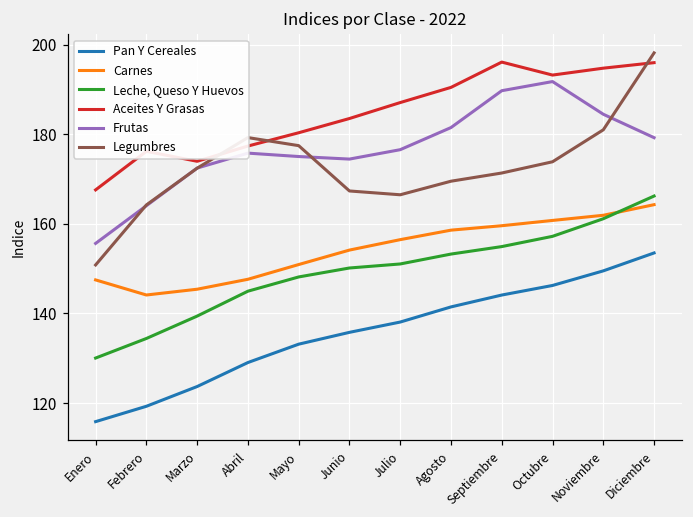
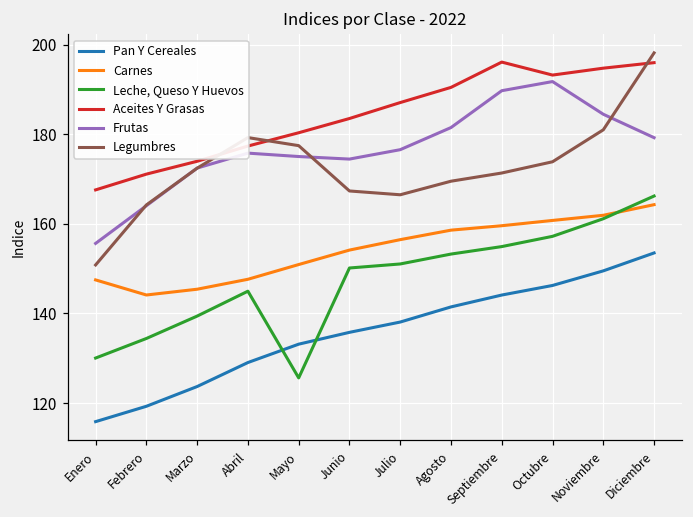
  {
    "Pan Y Cereales": {
      "Enero": 116,
      "Febrero": 119,
      "Marzo": 124,
      "Abril": 129,
      "Mayo": 133,
      "Junio": 136,
      "Julio": 138,
      "Agosto": 141,
      "Septiembre": 144,
      "Octubre": 146,
      "Noviembre": 150,
      "Diciembre": 154
    },
    "Carnes": {
      "Enero": 148,
      "Febrero": 144,
      "Marzo": 145,
      "Abril": 148,
      "Mayo": 151,
      "Junio": 154,
      "Julio": 156,
      "Agosto": 159,
      "Septiembre": 160,
      "Octubre": 161,
      "Noviembre": 162,
      "Diciembre": 164
    },
    "Leche, Queso Y Huevos": {
      "Enero": 130,
      "Febrero": 134,
      "Marzo": 139,
      "Abril": 145,
-     "Mayo": 148,
+     "Mayo": 126,
      "Junio": 150,
      "Julio": 151,
      "Agosto": 153,
      "Septiembre": 155,
      "Octubre": 157,
      "Noviembre": 161,
      "Diciembre": 166
    },
    "Aceites Y Grasas": {
      "Enero": 168,
-     "Febrero": 176,
+     "Febrero": 171,
      "Marzo": 174,
      "Mayo": 180,
      "Junio": 184,
      "Julio": 187,
      "Agosto": 190,
      "Septiembre": 196,
      "Octubre": 193,
      "Noviembre": 195,
      "Diciembre": 196
    },
    "Frutas": {
      "Enero": 156,
      "Abril": 176,
      "Mayo": 175,
      "Junio": 174,
      "Julio": 177,
      "Agosto": 182,
      "Septiembre": 190,
      "Octubre": 192,
      "Noviembre": 184,
      "Diciembre": 179
    },
    "Legumbres": {
      "Enero": 151,
      "Mayo": 177,
      "Junio": 167,
      "Julio": 167,
      "Agosto": 170,
      "Septiembre": 171,
      "Octubre": 174,
      "Noviembre": 181,
      "Diciembre": 198
    }
  }
